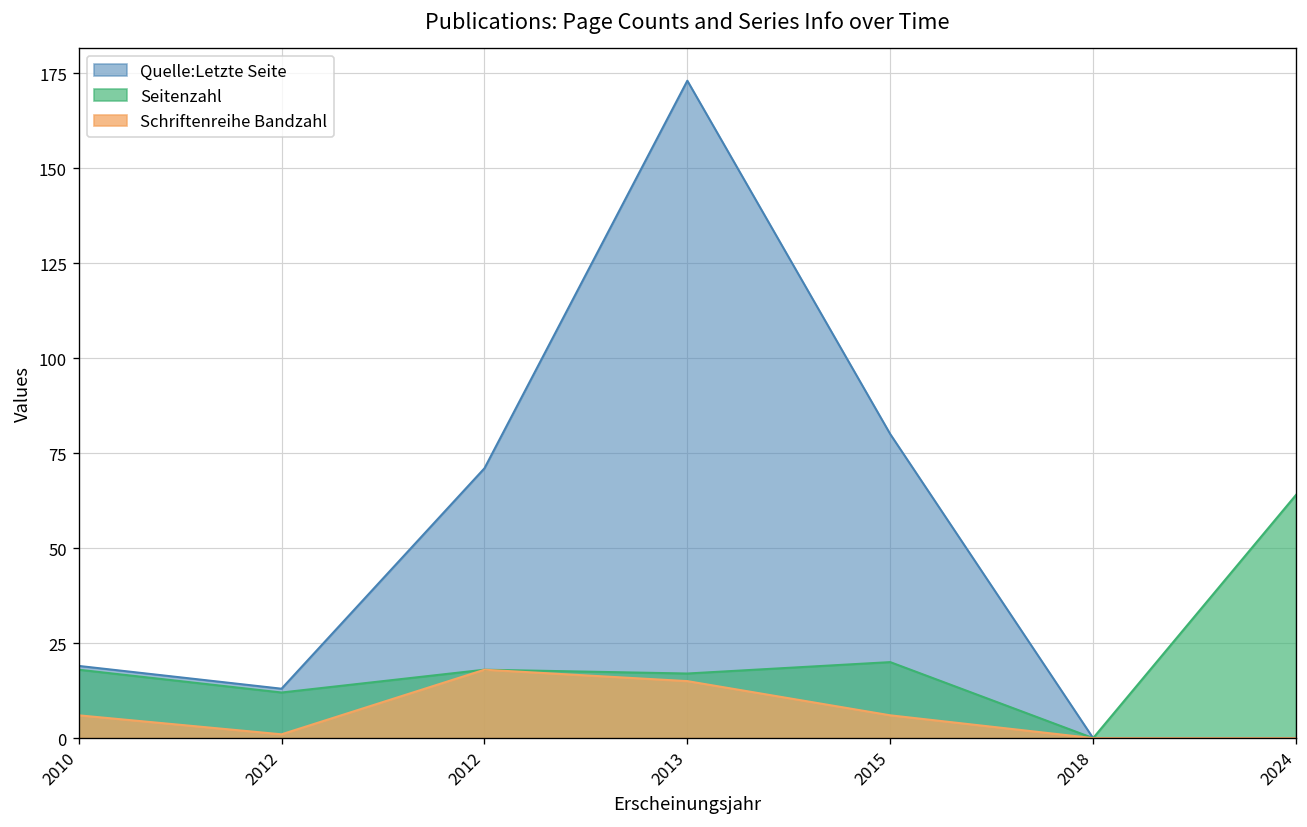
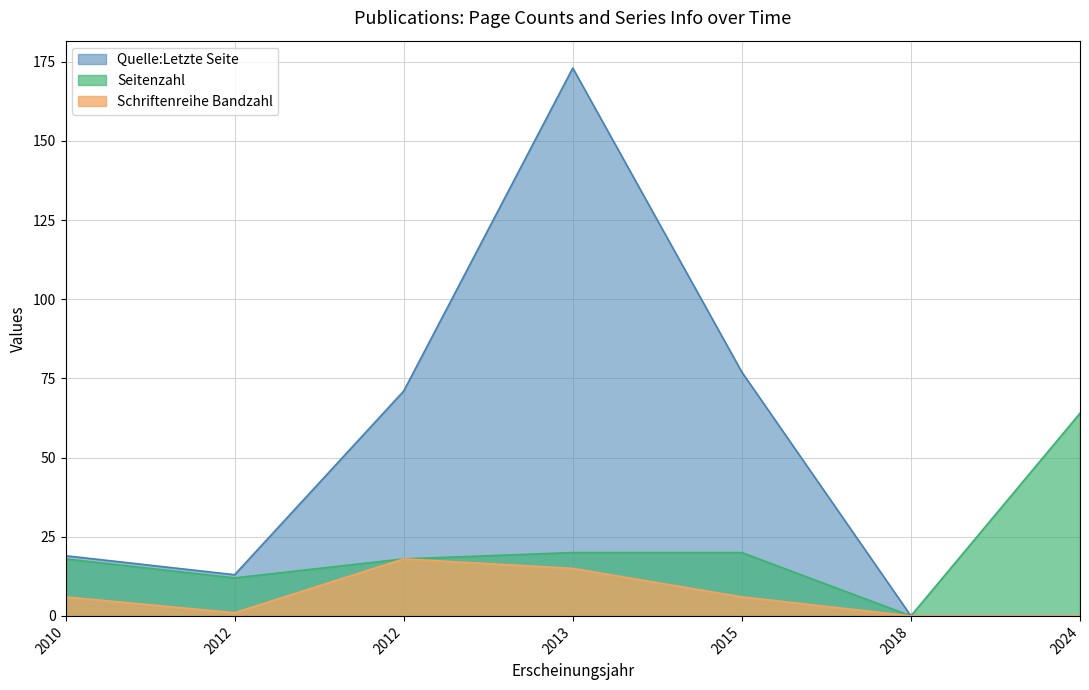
  {
    "Quelle:Letzte Seite": {
      "2010": 19,
      "2013": 173,
-     "2015": 80
+     "2015": 77
    },
    "Seitenzahl": {
      "2010": 18,
-     "2013": 17,
+     "2013": 20,
      "2015": 20,
      "2024": 64
    },
    "Schriftenreihe Bandzahl": {
      "2010": 6,
      "2013": 15,
      "2015": 6
    }
  }
